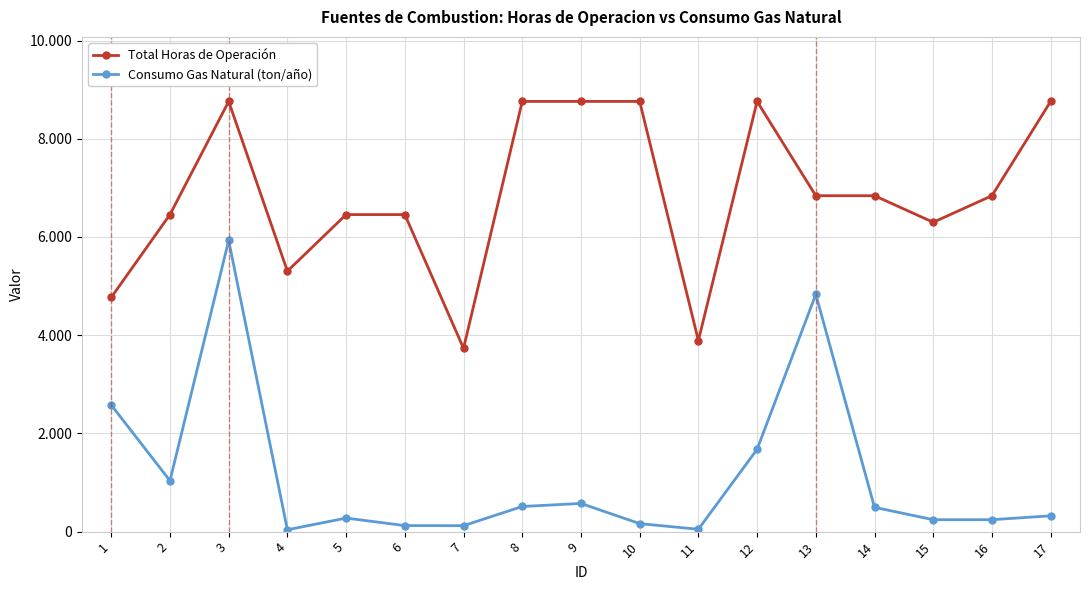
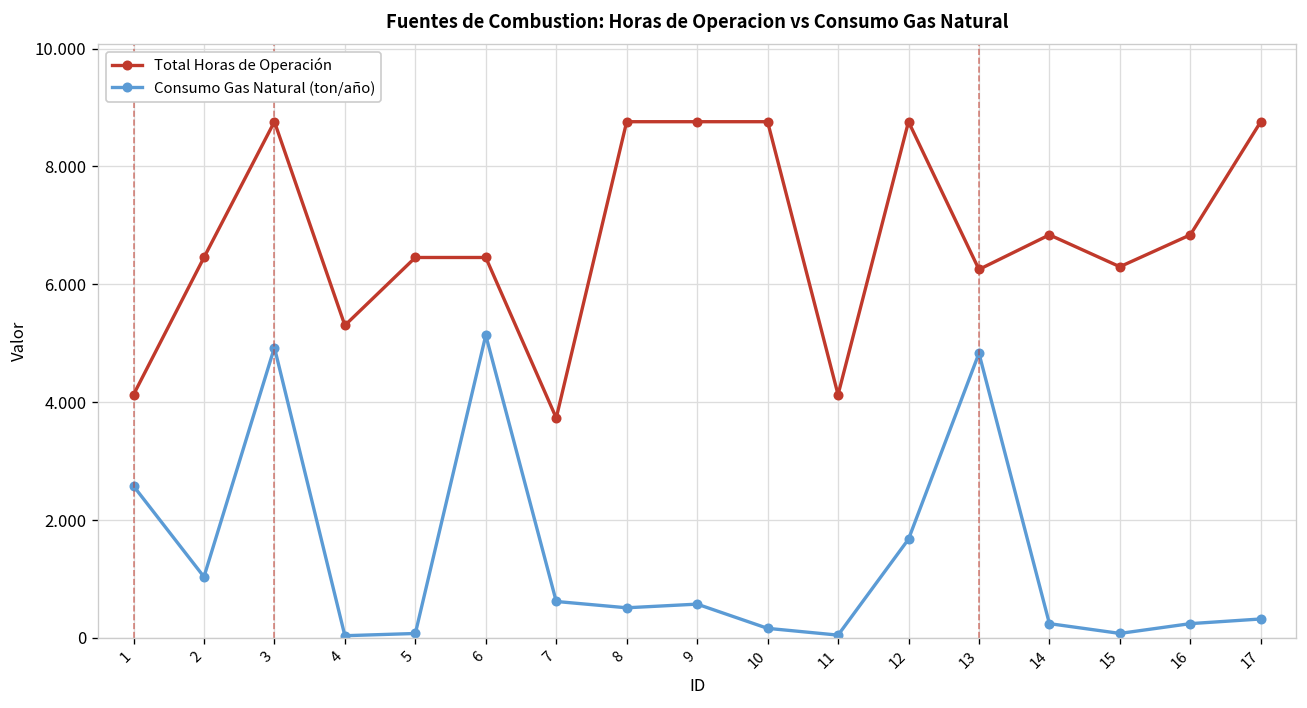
  {
    "Total Horas de Operación": {
-     "1": 4.8,
+     "1": 4.1,
      "2": 6.5,
      "3": 8.8,
      "4": 5.3,
      "5": 6.5,
      "6": 6.5,
      "7": 3.7,
      "8": 8.8,
      "9": 8.8,
      "10": 8.8,
-     "11": 3.9,
+     "11": 4.1,
      "12": 8.8,
-     "13": 6.8,
+     "13": 6.3,
      "14": 6.8,
      "15": 6.3,
      "16": 6.8,
      "17": 8.8
    },
    "Consumo Gas Natural (ton/año)": {
      "1": 2.6,
      "2": 1.0,
-     "3": 5.9,
+     "3": 4.9,
      "4": 0.0,
-     "5": 0.3,
-     "6": 0.1,
-     "7": 0.1,
+     "5": 0.1,
+     "6": 5.1,
+     "7": 0.6,
      "8": 0.5,
      "9": 0.6,
      "10": 0.2,
      "11": 0.0,
      "12": 1.7,
      "13": 4.8,
-     "14": 0.5,
-     "15": 0.2,
+     "14": 0.2,
+     "15": 0.1,
      "16": 0.2,
      "17": 0.3
    }
  }
